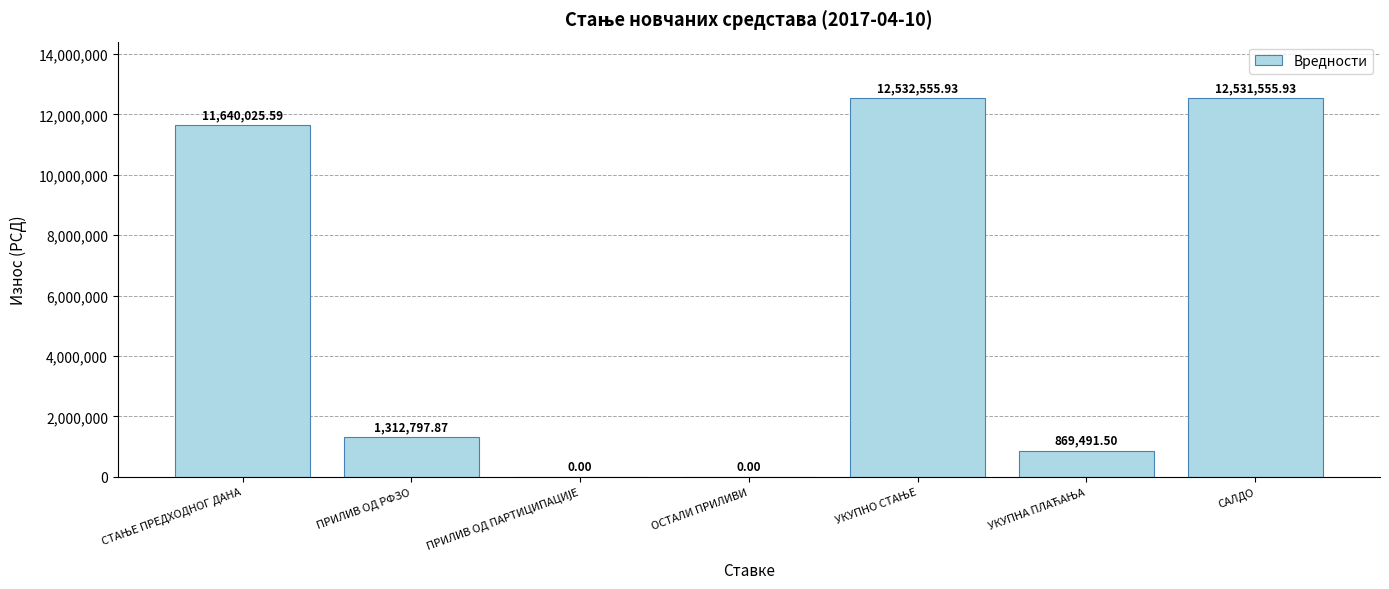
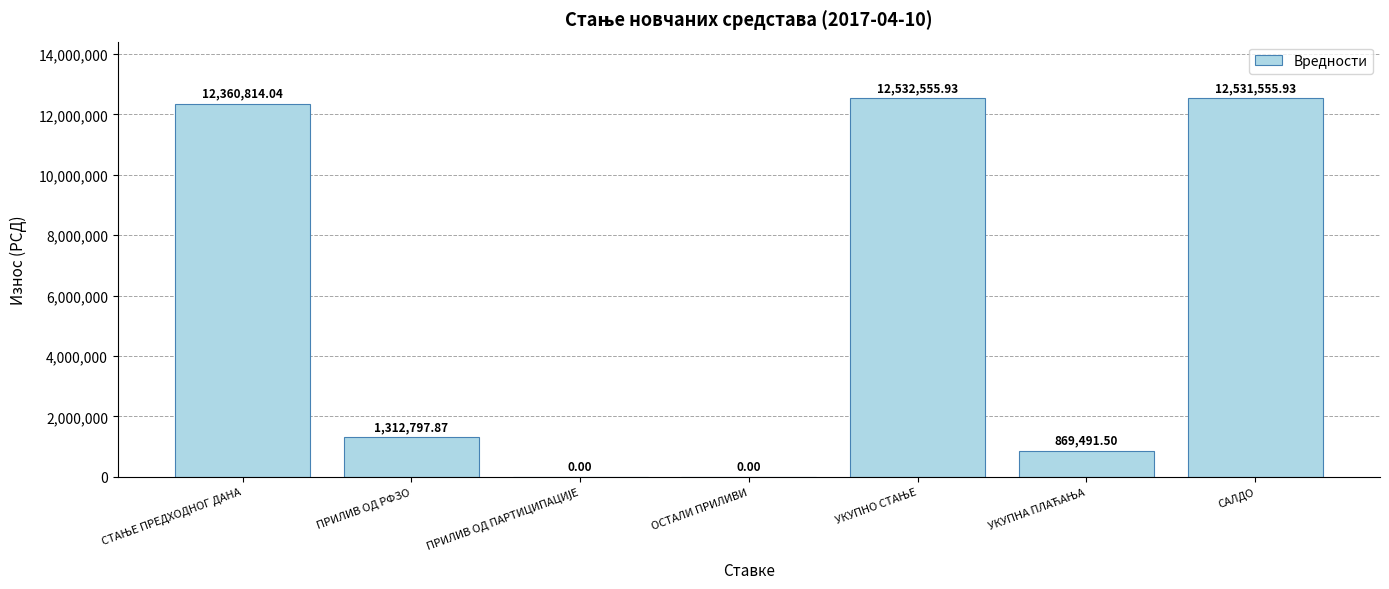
  {
-   "СТАЊЕ ПРЕДХОДНОГ ДАНА": "11,640,025.59",
+   "СТАЊЕ ПРЕДХОДНОГ ДАНА": "12,360,814.04",
    "ПРИЛИВ ОД РФЗО": "1,312,797.87",
    "ПРИЛИВ ОД ПАРТИЦИПАЦИЈЕ": "0.00",
    "ОСТАЛИ ПРИЛИВИ": "0.00",
    "УКУПНО СТАЊЕ": "12,532,555.93",
    "УКУПНА ПЛАЋАЊА": "869,491.50",
    "САЛДО": "12,531,555.93"
  }
